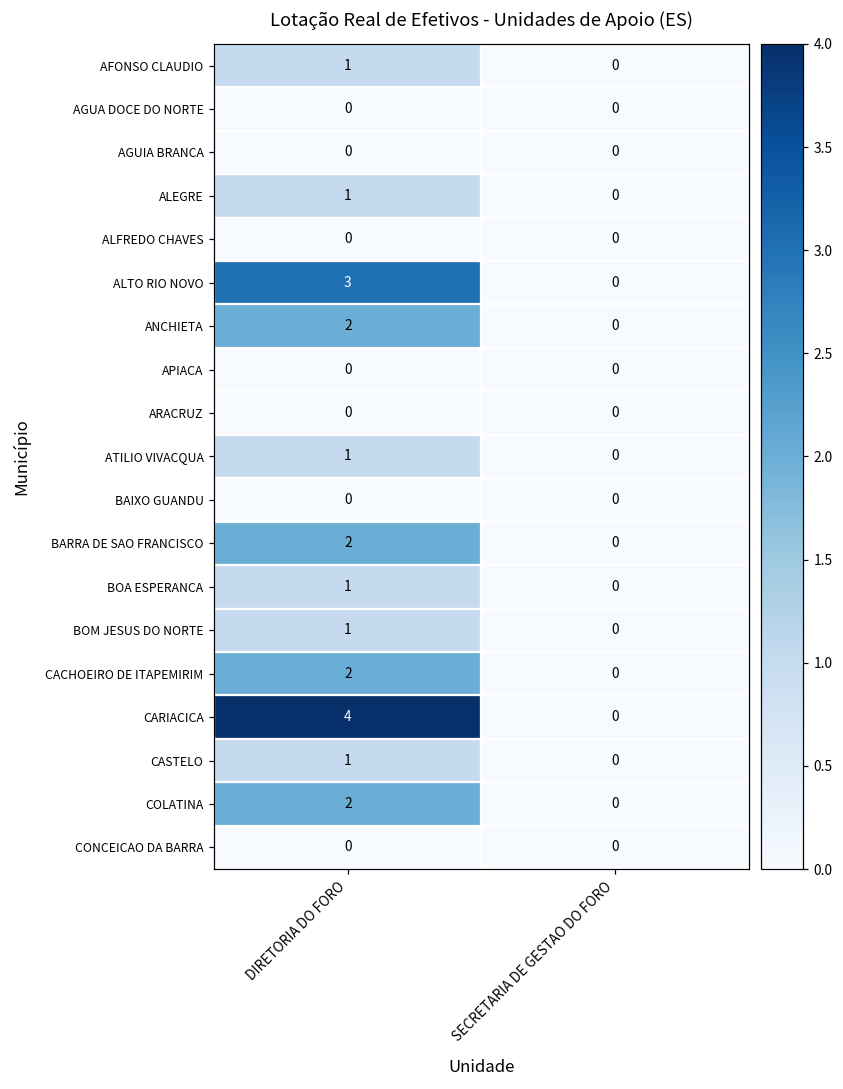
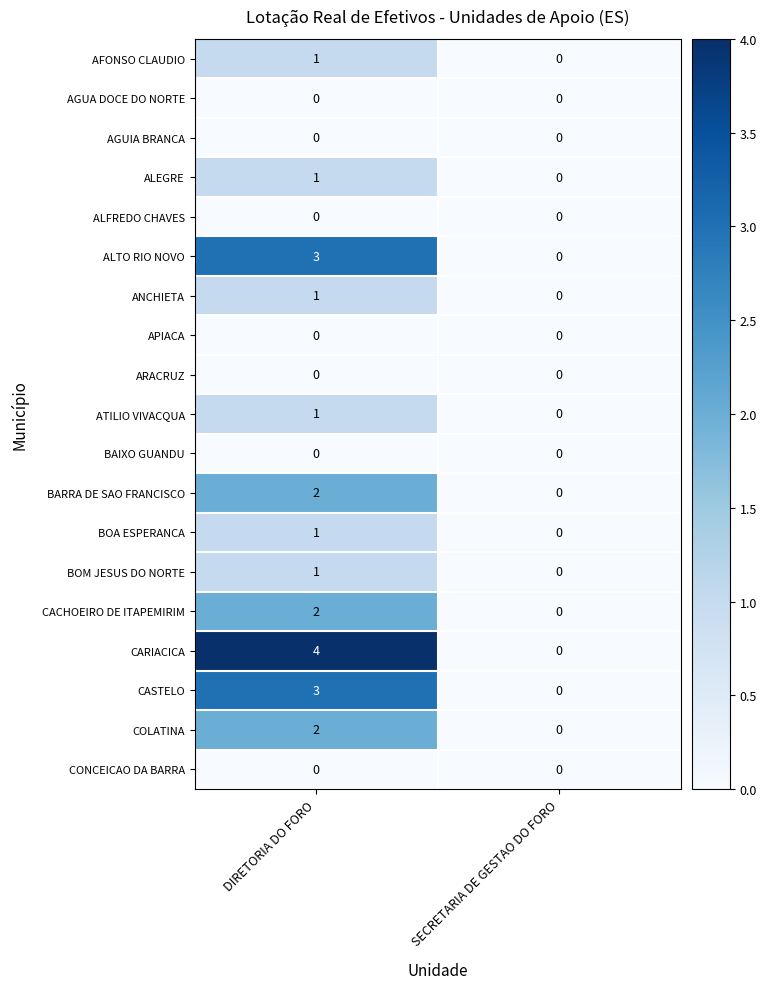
  {
    "AFONSO CLAUDIO": {
      "DIRETORIA DO FORO": 1,
      "SECRETARIA DE GESTAO DO FORO": 0
    },
    "AGUA DOCE DO NORTE": {
      "DIRETORIA DO FORO": 0,
      "SECRETARIA DE GESTAO DO FORO": 0
    },
    "AGUIA BRANCA": {
      "DIRETORIA DO FORO": 0,
      "SECRETARIA DE GESTAO DO FORO": 0
    },
    "ALEGRE": {
      "DIRETORIA DO FORO": 1,
      "SECRETARIA DE GESTAO DO FORO": 0
    },
    "ALFREDO CHAVES": {
      "DIRETORIA DO FORO": 0,
      "SECRETARIA DE GESTAO DO FORO": 0
    },
    "ALTO RIO NOVO": {
      "DIRETORIA DO FORO": 3,
      "SECRETARIA DE GESTAO DO FORO": 0
    },
    "ANCHIETA": {
-     "DIRETORIA DO FORO": 2,
+     "DIRETORIA DO FORO": 1,
      "SECRETARIA DE GESTAO DO FORO": 0
    },
    "APIACA": {
      "DIRETORIA DO FORO": 0,
      "SECRETARIA DE GESTAO DO FORO": 0
    },
    "ARACRUZ": {
      "DIRETORIA DO FORO": 0,
      "SECRETARIA DE GESTAO DO FORO": 0
    },
    "ATILIO VIVACQUA": {
      "DIRETORIA DO FORO": 1,
      "SECRETARIA DE GESTAO DO FORO": 0
    },
    "BAIXO GUANDU": {
      "DIRETORIA DO FORO": 0,
      "SECRETARIA DE GESTAO DO FORO": 0
    },
    "BARRA DE SAO FRANCISCO": {
      "DIRETORIA DO FORO": 2,
      "SECRETARIA DE GESTAO DO FORO": 0
    },
    "BOA ESPERANCA": {
      "DIRETORIA DO FORO": 1,
      "SECRETARIA DE GESTAO DO FORO": 0
    },
    "BOM JESUS DO NORTE": {
      "DIRETORIA DO FORO": 1,
      "SECRETARIA DE GESTAO DO FORO": 0
    },
    "CACHOEIRO DE ITAPEMIRIM": {
      "DIRETORIA DO FORO": 2,
      "SECRETARIA DE GESTAO DO FORO": 0
    },
    "CARIACICA": {
      "DIRETORIA DO FORO": 4,
      "SECRETARIA DE GESTAO DO FORO": 0
    },
    "CASTELO": {
-     "DIRETORIA DO FORO": 1,
+     "DIRETORIA DO FORO": 3,
      "SECRETARIA DE GESTAO DO FORO": 0
    },
    "COLATINA": {
      "DIRETORIA DO FORO": 2,
      "SECRETARIA DE GESTAO DO FORO": 0
    },
    "CONCEICAO DA BARRA": {
      "DIRETORIA DO FORO": 0,
      "SECRETARIA DE GESTAO DO FORO": 0
    }
  }
